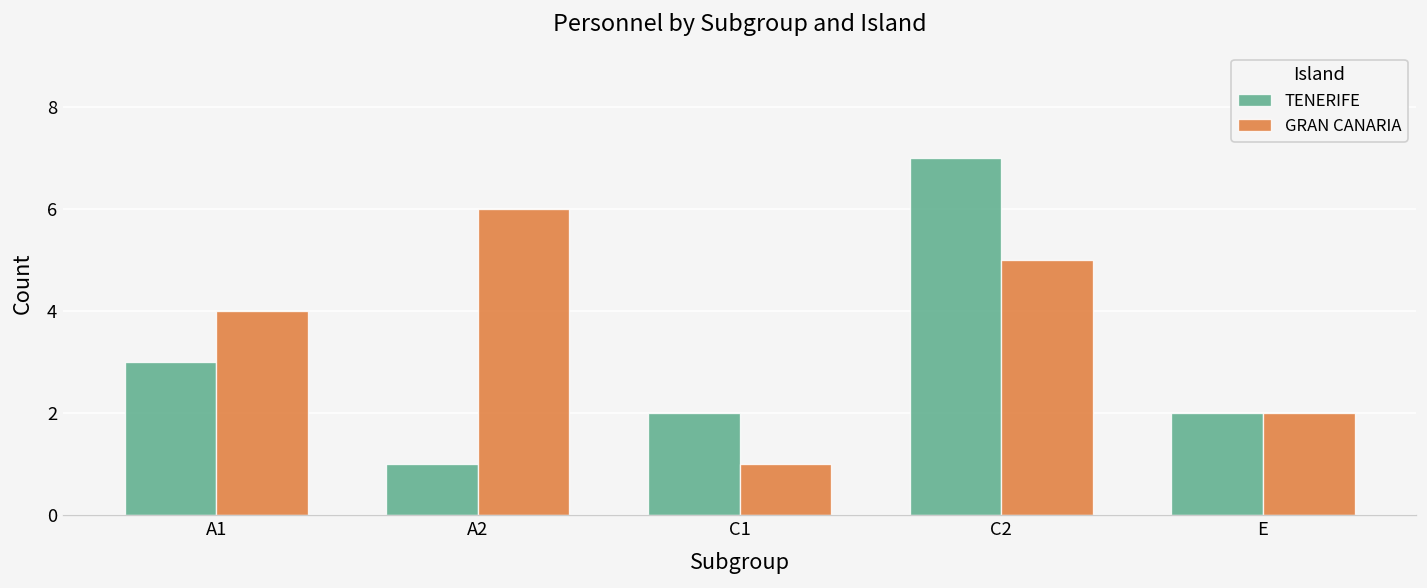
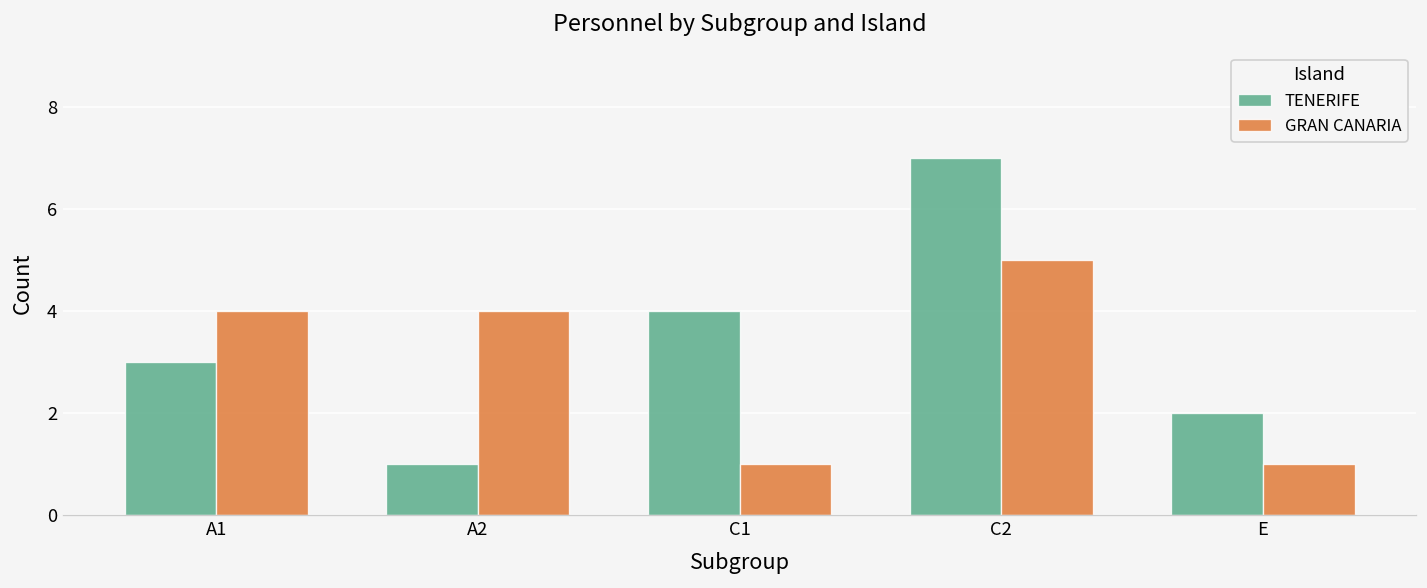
  {
    "TENERIFE": {
      "A1": 3,
      "A2": 1,
-     "C1": 2,
+     "C1": 4,
      "C2": 7,
      "E": 2
    },
    "GRAN CANARIA": {
      "A1": 4,
-     "A2": 6,
+     "A2": 4,
      "C1": 1,
      "C2": 5,
-     "E": 2
+     "E": 1
    }
  }
